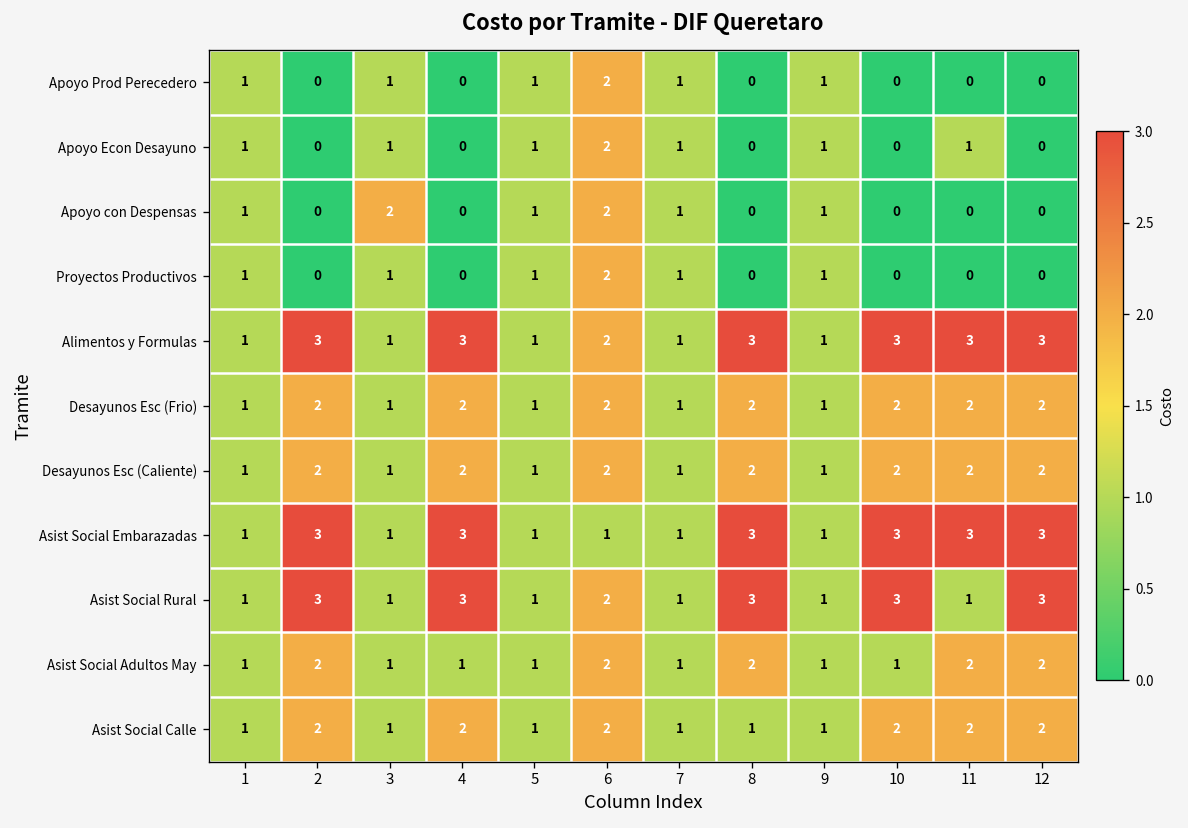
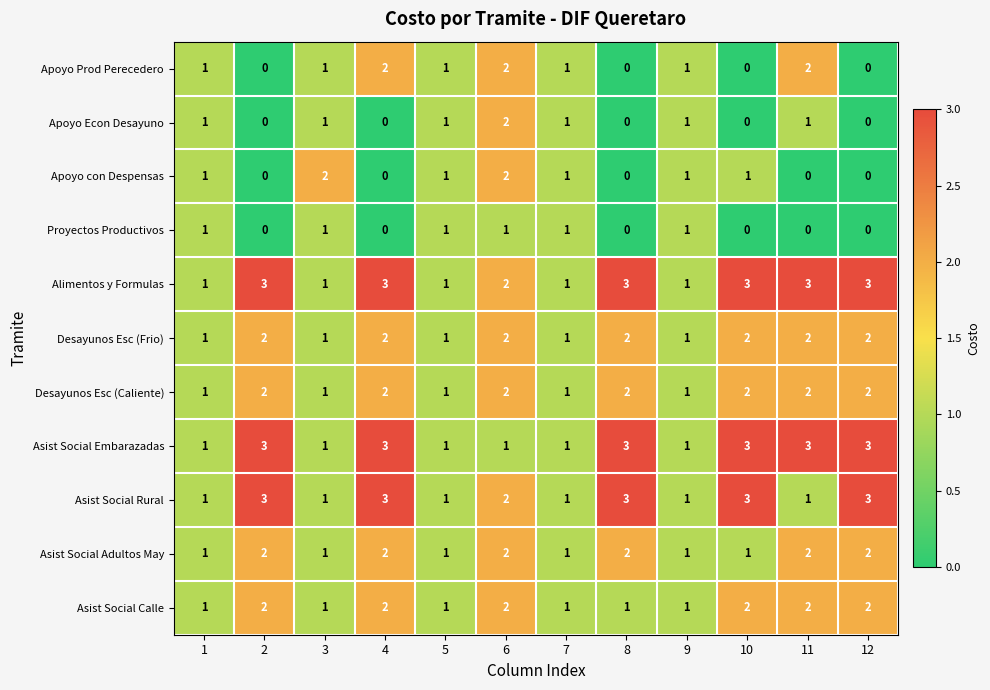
  {
    "Apoyo Prod Perecedero": {
      "1": 1,
      "2": 0,
      "3": 1,
-     "4": 0,
+     "4": 2,
      "5": 1,
      "6": 2,
      "7": 1,
      "8": 0,
      "9": 1,
      "10": 0,
-     "11": 0,
+     "11": 2,
      "12": 0
    },
    "Apoyo Econ Desayuno": {
      "1": 1,
      "2": 0,
      "3": 1,
      "4": 0,
      "5": 1,
      "6": 2,
      "7": 1,
      "8": 0,
      "9": 1,
      "10": 0,
      "11": 1,
      "12": 0
    },
    "Apoyo con Despensas": {
      "1": 1,
      "2": 0,
      "3": 2,
      "4": 0,
      "5": 1,
      "6": 2,
      "7": 1,
      "8": 0,
      "9": 1,
-     "10": 0,
+     "10": 1,
      "11": 0,
      "12": 0
    },
    "Proyectos Productivos": {
      "1": 1,
      "2": 0,
      "3": 1,
      "4": 0,
      "5": 1,
-     "6": 2,
+     "6": 1,
      "7": 1,
      "8": 0,
      "9": 1,
      "10": 0,
      "11": 0,
      "12": 0
    },
    "Alimentos y Formulas": {
      "1": 1,
      "2": 3,
      "3": 1,
      "4": 3,
      "5": 1,
      "6": 2,
      "7": 1,
      "8": 3,
      "9": 1,
      "10": 3,
      "11": 3,
      "12": 3
    },
    "Desayunos Esc (Frio)": {
      "1": 1,
      "2": 2,
      "3": 1,
      "4": 2,
      "5": 1,
      "6": 2,
      "7": 1,
      "8": 2,
      "9": 1,
      "10": 2,
      "11": 2,
      "12": 2
    },
    "Desayunos Esc (Caliente)": {
      "1": 1,
      "2": 2,
      "3": 1,
      "4": 2,
      "5": 1,
      "6": 2,
      "7": 1,
      "8": 2,
      "9": 1,
      "10": 2,
      "11": 2,
      "12": 2
    },
    "Asist Social Embarazadas": {
      "1": 1,
      "2": 3,
      "3": 1,
      "4": 3,
      "5": 1,
      "6": 1,
      "7": 1,
      "8": 3,
      "9": 1,
      "10": 3,
      "11": 3,
      "12": 3
    },
    "Asist Social Rural": {
      "1": 1,
      "2": 3,
      "3": 1,
      "4": 3,
      "5": 1,
      "6": 2,
      "7": 1,
      "8": 3,
      "9": 1,
      "10": 3,
      "11": 1,
      "12": 3
    },
    "Asist Social Adultos May": {
      "1": 1,
      "2": 2,
      "3": 1,
-     "4": 1,
+     "4": 2,
      "5": 1,
      "6": 2,
      "7": 1,
      "8": 2,
      "9": 1,
      "10": 1,
      "11": 2,
      "12": 2
    },
    "Asist Social Calle": {
      "1": 1,
      "2": 2,
      "3": 1,
      "4": 2,
      "5": 1,
      "6": 2,
      "7": 1,
      "8": 1,
      "9": 1,
      "10": 2,
      "11": 2,
      "12": 2
    }
  }
